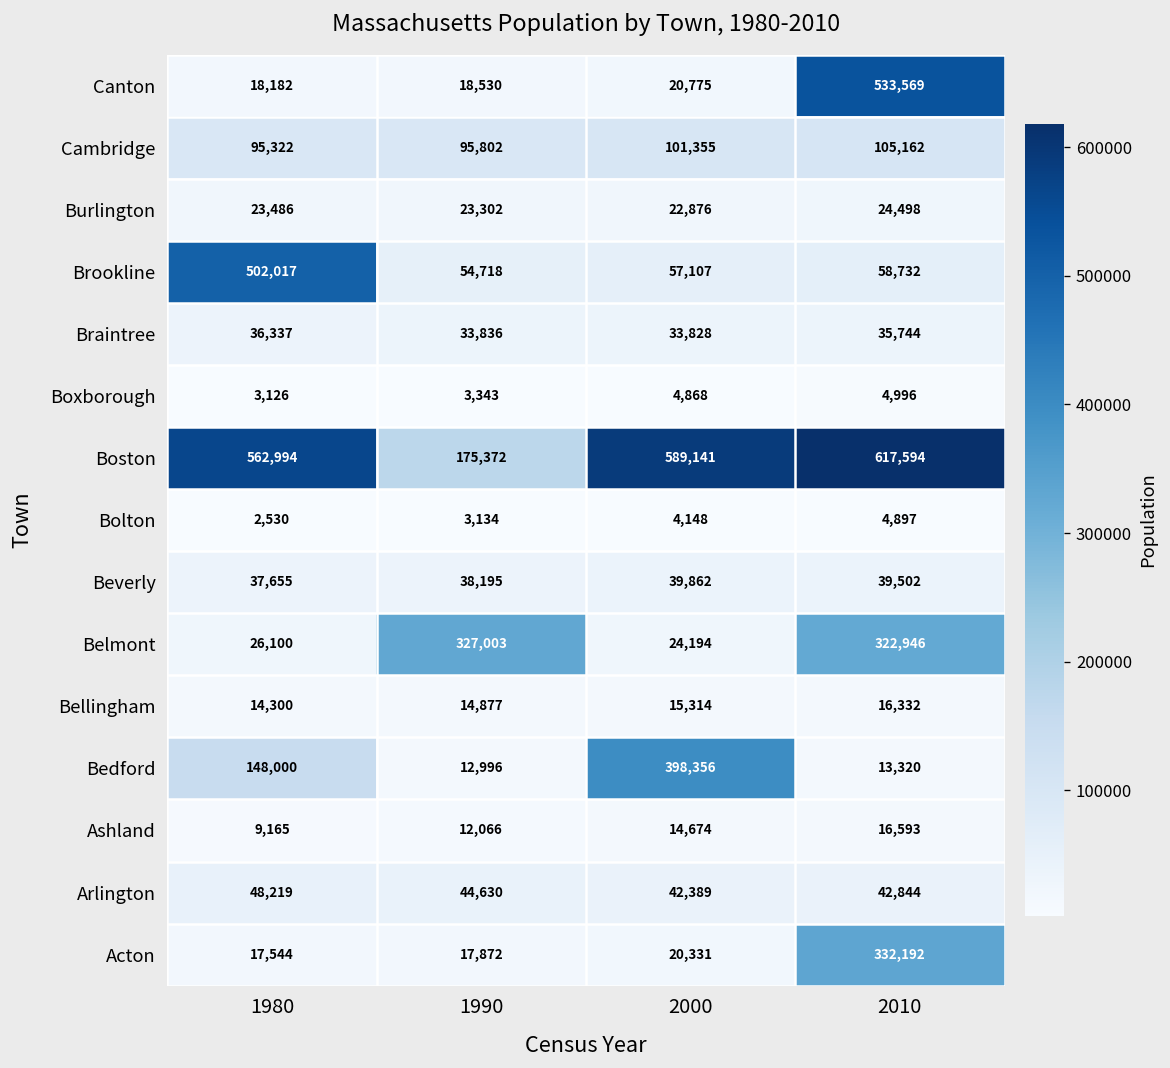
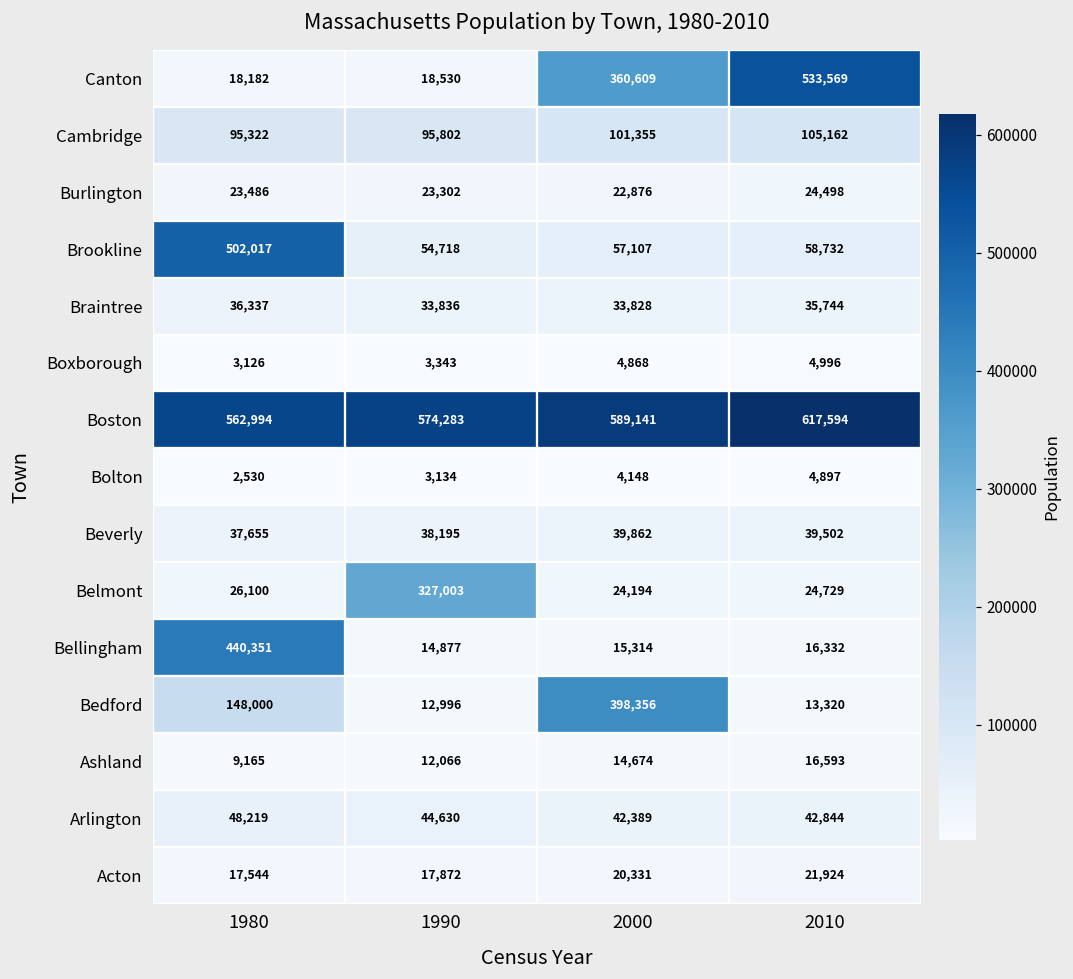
  {
    "Canton": {
      "1980": "18,182",
      "1990": "18,530",
-     "2000": "20,775",
+     "2000": "360,609",
      "2010": "533,569"
    },
    "Cambridge": {
      "1980": "95,322",
      "1990": "95,802",
      "2000": "101,355",
      "2010": "105,162"
    },
    "Burlington": {
      "1980": "23,486",
      "1990": "23,302",
      "2000": "22,876",
      "2010": "24,498"
    },
    "Brookline": {
      "1980": "502,017",
      "1990": "54,718",
      "2000": "57,107",
      "2010": "58,732"
    },
    "Braintree": {
      "1980": "36,337",
      "1990": "33,836",
      "2000": "33,828",
      "2010": "35,744"
    },
    "Boxborough": {
      "1980": "3,126",
      "1990": "3,343",
      "2000": "4,868",
      "2010": "4,996"
    },
    "Boston": {
      "1980": "562,994",
-     "1990": "175,372",
+     "1990": "574,283",
      "2000": "589,141",
      "2010": "617,594"
    },
    "Bolton": {
      "1980": "2,530",
      "1990": "3,134",
      "2000": "4,148",
      "2010": "4,897"
    },
    "Beverly": {
      "1980": "37,655",
      "1990": "38,195",
      "2000": "39,862",
      "2010": "39,502"
    },
    "Belmont": {
      "1980": "26,100",
      "1990": "327,003",
      "2000": "24,194",
-     "2010": "322,946"
+     "2010": "24,729"
    },
    "Bellingham": {
-     "1980": "14,300",
+     "1980": "440,351",
      "1990": "14,877",
      "2000": "15,314",
      "2010": "16,332"
    },
    "Bedford": {
      "1980": "148,000",
      "1990": "12,996",
      "2000": "398,356",
      "2010": "13,320"
    },
    "Ashland": {
      "1980": "9,165",
      "1990": "12,066",
      "2000": "14,674",
      "2010": "16,593"
    },
    "Arlington": {
      "1980": "48,219",
      "1990": "44,630",
      "2000": "42,389",
      "2010": "42,844"
    },
    "Acton": {
      "1980": "17,544",
      "1990": "17,872",
      "2000": "20,331",
-     "2010": "332,192"
+     "2010": "21,924"
    }
  }
